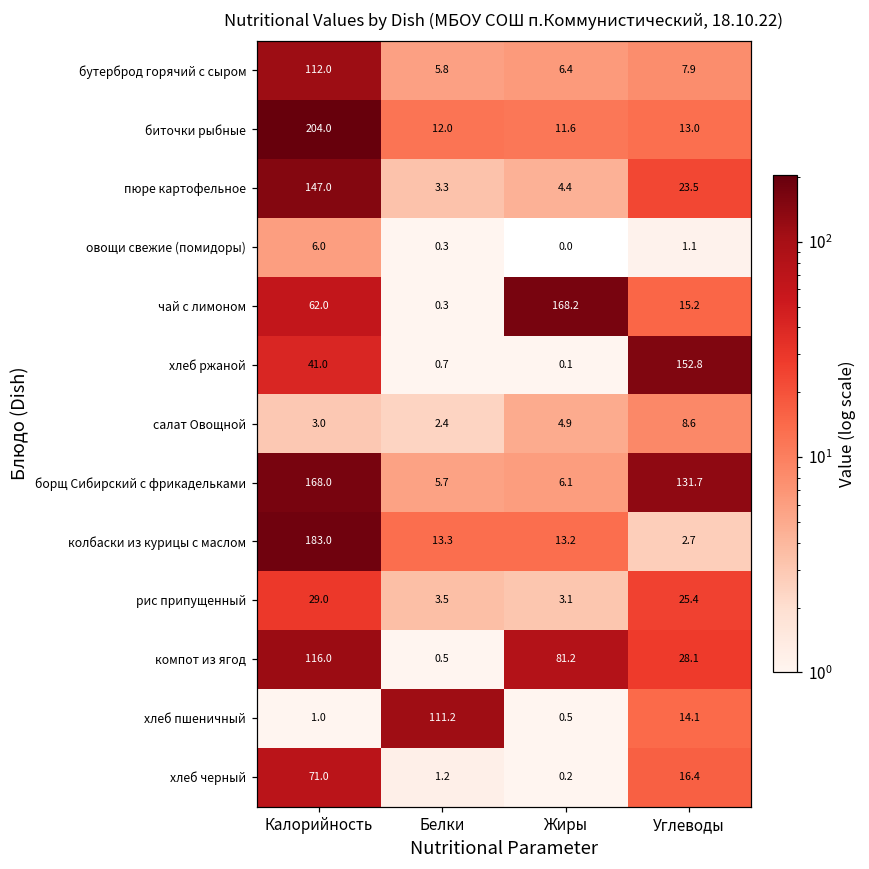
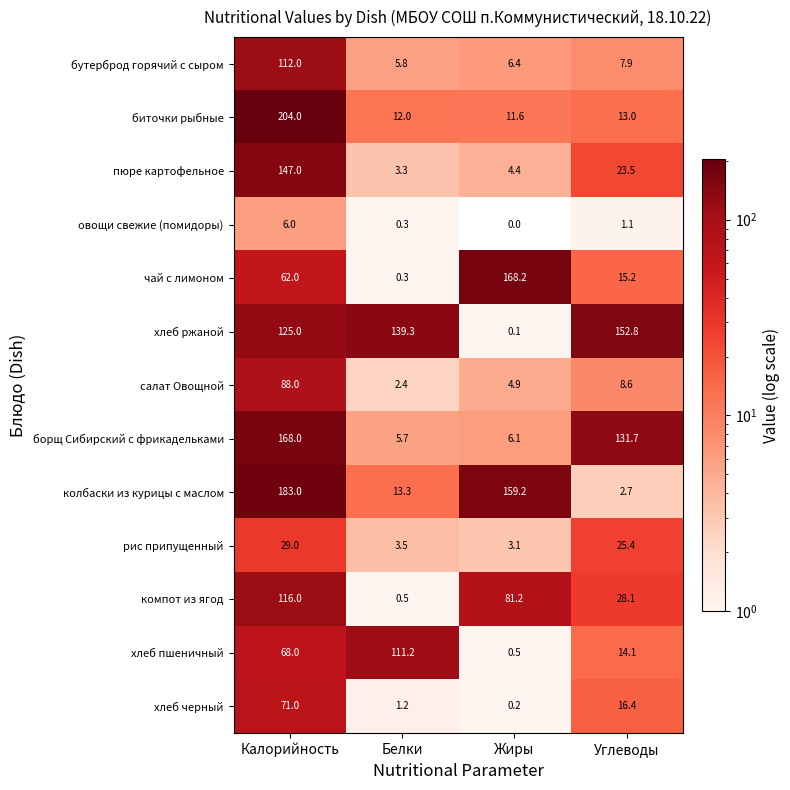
  {
    "бутерброд горячий с сыром": {
      "Калорийность": 112.0,
      "Белки": 5.8,
      "Жиры": 6.4,
      "Углеводы": 7.9
    },
    "биточки рыбные": {
      "Калорийность": 204.0,
      "Белки": 12.0,
      "Жиры": 11.6,
      "Углеводы": 13.0
    },
    "пюре картофельное": {
      "Калорийность": 147.0,
      "Белки": 3.3,
      "Жиры": 4.4,
      "Углеводы": 23.5
    },
    "овощи свежие (помидоры)": {
      "Калорийность": 6.0,
      "Белки": 0.3,
      "Жиры": 0.0,
      "Углеводы": 1.1
    },
    "чай с лимоном": {
      "Калорийность": 62.0,
      "Белки": 0.3,
      "Жиры": 168.2,
      "Углеводы": 15.2
    },
    "хлеб ржаной": {
-     "Калорийность": 41.0,
-     "Белки": 0.7,
+     "Калорийность": 125.0,
+     "Белки": 139.3,
      "Жиры": 0.1,
      "Углеводы": 152.8
    },
    "салат Овощной": {
-     "Калорийность": 3.0,
+     "Калорийность": 88.0,
      "Белки": 2.4,
      "Жиры": 4.9,
      "Углеводы": 8.6
    },
    "борщ Сибирский с фрикадельками": {
      "Калорийность": 168.0,
      "Белки": 5.7,
      "Жиры": 6.1,
      "Углеводы": 131.7
    },
    "колбаски из курицы с маслом": {
      "Калорийность": 183.0,
      "Белки": 13.3,
-     "Жиры": 13.2,
+     "Жиры": 159.2,
      "Углеводы": 2.7
    },
    "рис припущенный": {
      "Калорийность": 29.0,
      "Белки": 3.5,
      "Жиры": 3.1,
      "Углеводы": 25.4
    },
    "компот из ягод": {
      "Калорийность": 116.0,
      "Белки": 0.5,
      "Жиры": 81.2,
      "Углеводы": 28.1
    },
    "хлеб пшеничный": {
-     "Калорийность": 1.0,
+     "Калорийность": 68.0,
      "Белки": 111.2,
      "Жиры": 0.5,
      "Углеводы": 14.1
    },
    "хлеб черный": {
      "Калорийность": 71.0,
      "Белки": 1.2,
      "Жиры": 0.2,
      "Углеводы": 16.4
    }
  }
